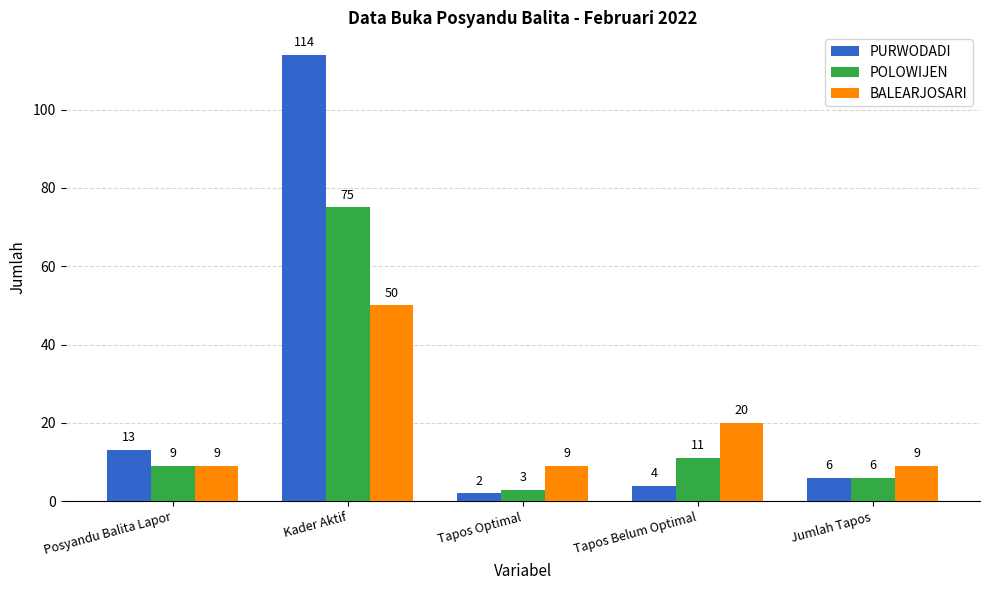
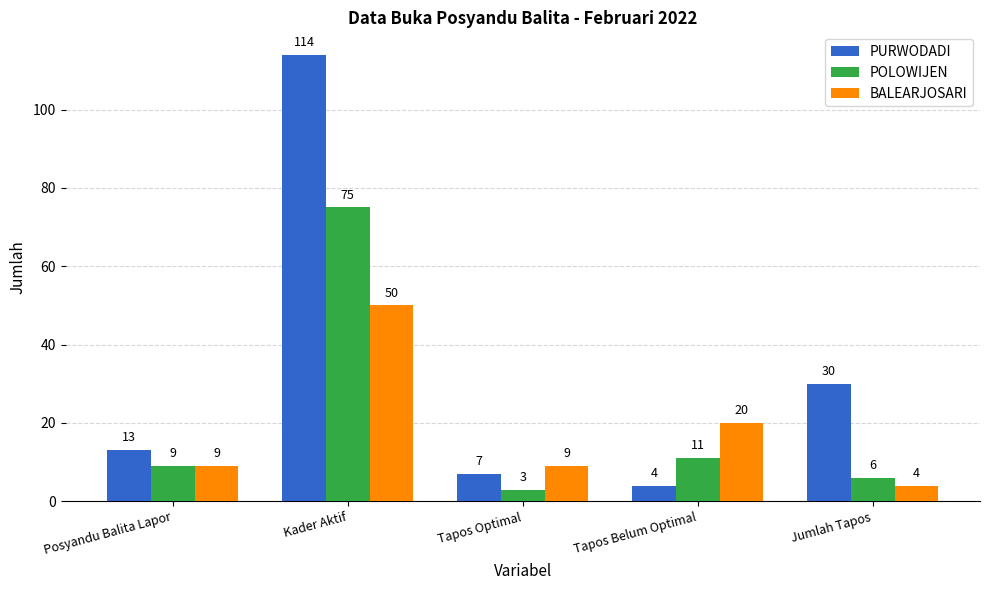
  {
    "PURWODADI": {
      "Posyandu Balita Lapor": 13,
      "Kader Aktif": 114,
-     "Tapos Optimal": 2,
+     "Tapos Optimal": 7,
      "Tapos Belum Optimal": 4,
-     "Jumlah Tapos": 6
+     "Jumlah Tapos": 30
    },
    "POLOWIJEN": {
      "Posyandu Balita Lapor": 9,
      "Kader Aktif": 75,
      "Tapos Optimal": 3,
      "Tapos Belum Optimal": 11,
      "Jumlah Tapos": 6
    },
    "BALEARJOSARI": {
      "Posyandu Balita Lapor": 9,
      "Kader Aktif": 50,
      "Tapos Optimal": 9,
      "Tapos Belum Optimal": 20,
-     "Jumlah Tapos": 9
+     "Jumlah Tapos": 4
    }
  }
